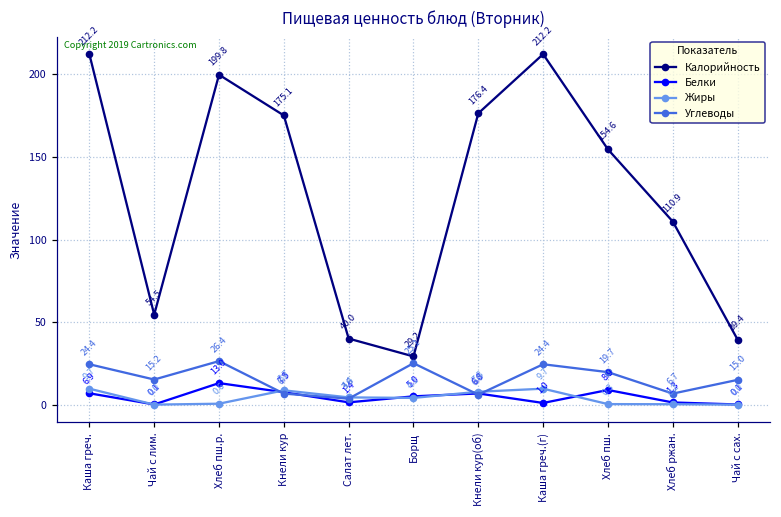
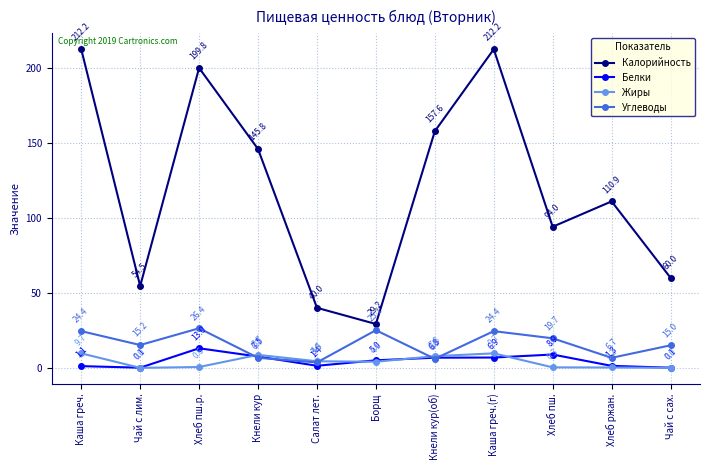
  {
    "Калорийность": {
      "Чай с лим.": 54.5,
      "Хлеб пш.р.": 199.8,
-     "Кнели кур": 175.1,
+     "Кнели кур": 145.8,
      "Салат лет.": 40.0,
-     "Кнели кур(об)": 176.4,
+     "Кнели кур(об)": 157.6,
      "Каша греч.(г)": 212.2,
-     "Хлеб пш.": 154.6,
+     "Хлеб пш.": 94.0,
      "Хлеб ржан.": 110.9,
-     "Чай с сах.": 39.4
+     "Чай с сах.": 60.0
    },
    "Белки": {
-     "Каша греч.": 6.9,
-     "Каша греч.(г)": 1.0
+     "Каша греч.": 1.1,
+     "Каша греч.(г)": 6.9
    }
  }
